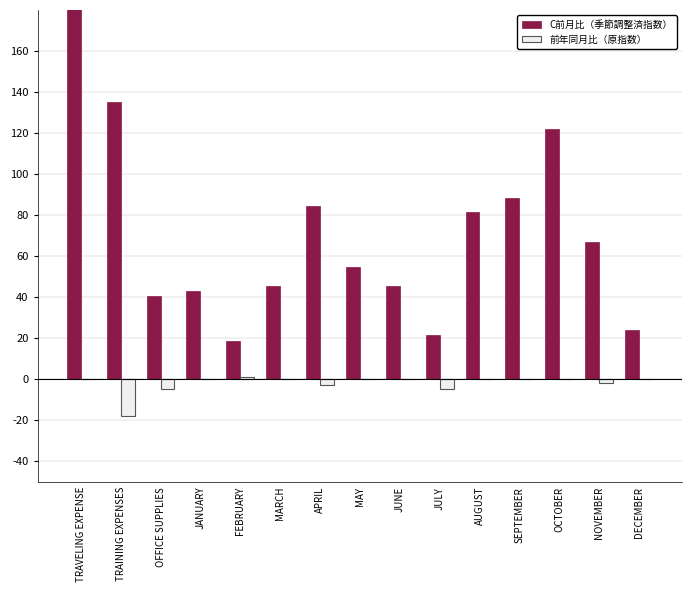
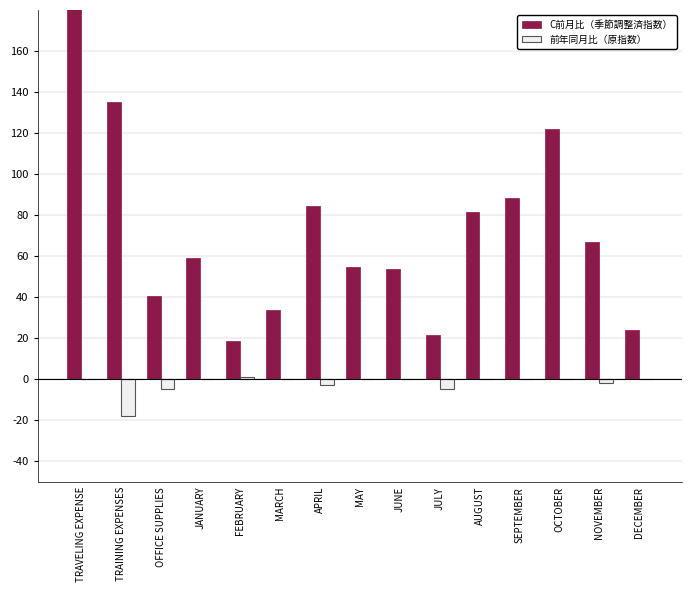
  {
    "C前月比（季節調整済指数）": {
      "TRAINING EXPENSES": 135,
      "OFFICE SUPPLIES": 41,
-     "JANUARY": 43,
+     "JANUARY": 59,
      "FEBRUARY": 18,
-     "MARCH": 46,
+     "MARCH": 34,
      "APRIL": 85,
      "MAY": 55,
-     "JUNE": 46,
+     "JUNE": 54,
      "JULY": 21,
      "AUGUST": 81,
      "SEPTEMBER": 88,
      "OCTOBER": 122,
      "NOVEMBER": 67,
      "DECEMBER": 24
    },
    "前年同月比（原指数）": {
      "TRAVELING EXPENSE": 0,
      "TRAINING EXPENSES": -18,
      "OFFICE SUPPLIES": -5,
      "JANUARY": 0,
      "MARCH": 0,
      "APRIL": -3,
      "MAY": 0,
      "JUNE": 0,
      "JULY": -5,
      "AUGUST": 0,
      "SEPTEMBER": 0,
      "OCTOBER": 0,
      "NOVEMBER": -2,
      "DECEMBER": 0
    }
  }
